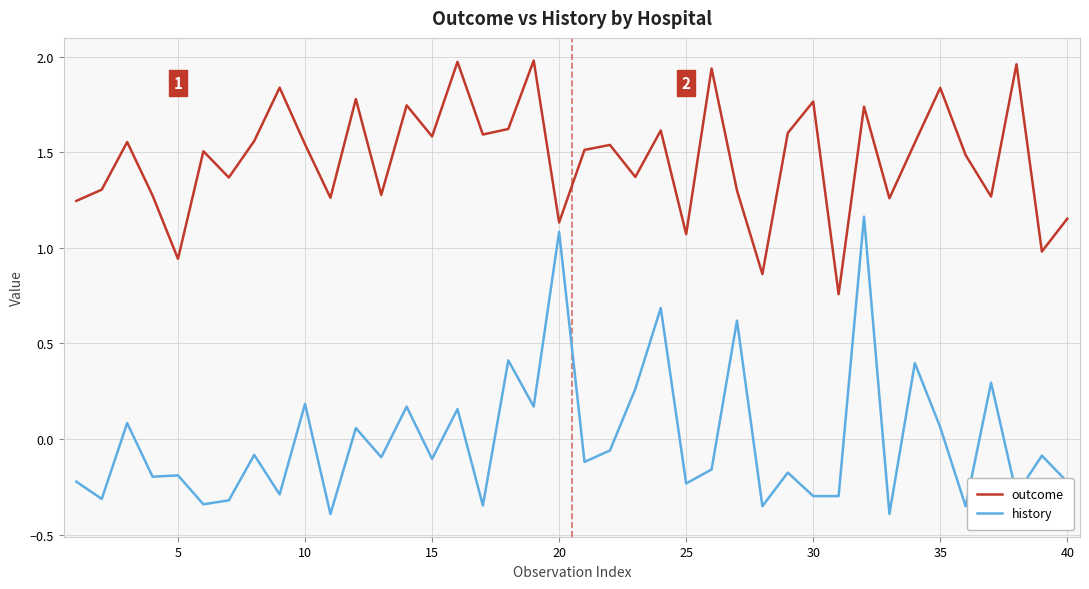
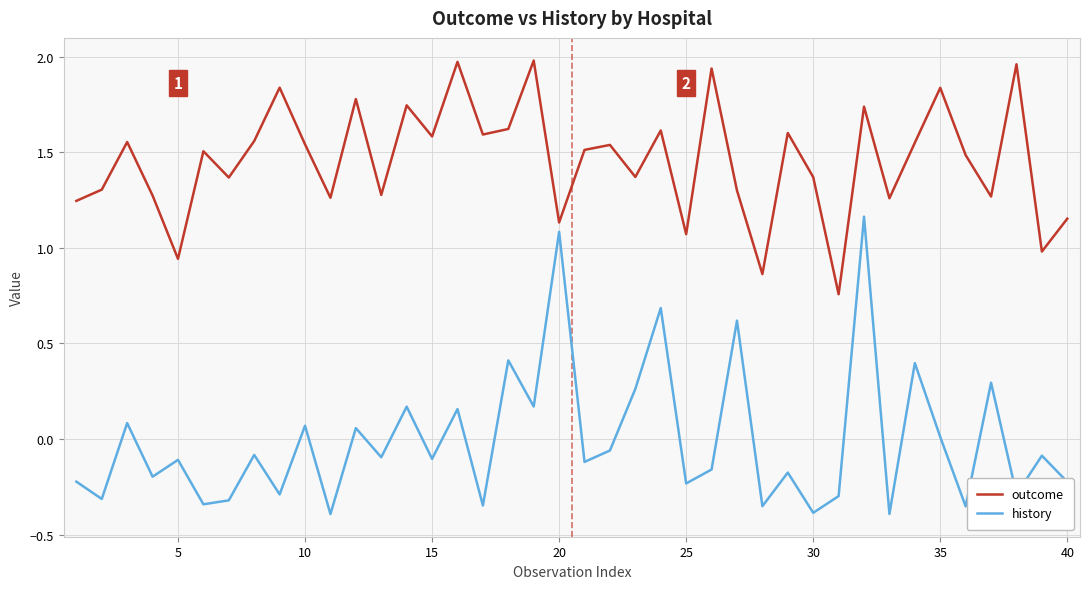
  {
    "outcome": {
      "5": 0.94,
      "10": 1.54,
      "15": 1.58,
      "20": 1.13,
      "25": 1.07,
-     "30": 1.77,
+     "30": 1.37,
      "35": 1.84,
      "40": 1.15
    },
    "history": {
-     "5": -0.19,
-     "10": 0.18,
+     "5": -0.11,
+     "10": 0.07,
      "15": -0.10,
      "20": 1.08,
      "25": -0.23,
-     "30": -0.30,
-     "35": 0.06
+     "30": -0.39,
+     "35": 0.01
    }
  }
